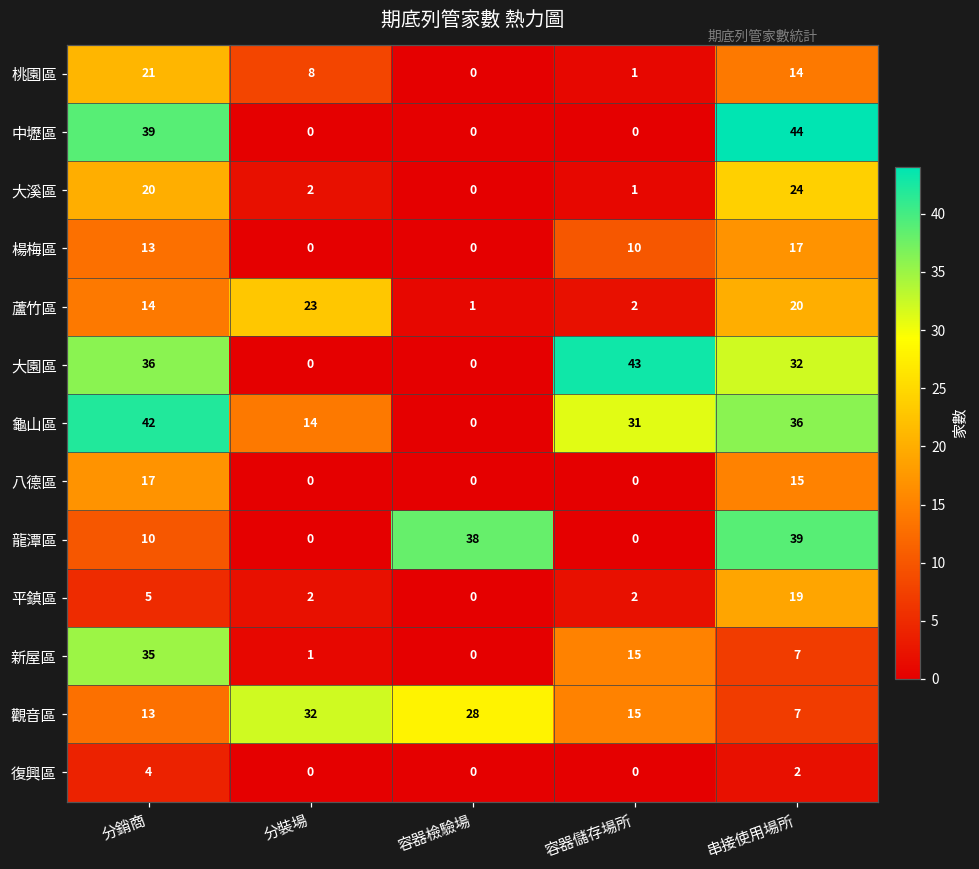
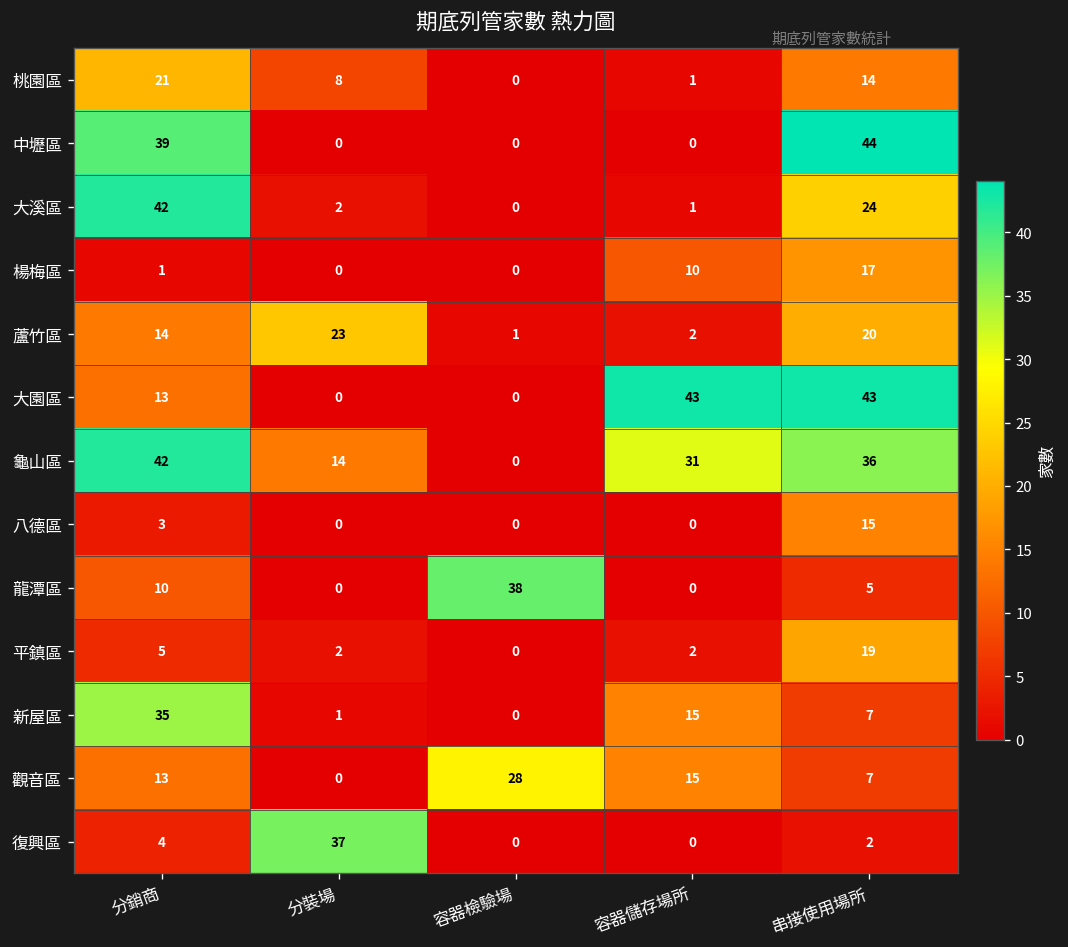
  {
    "桃園區": {
      "分銷商": 21,
      "分裝場": 8,
      "容器檢驗場": 0,
      "容器儲存場所": 1,
      "串接使用場所": 14
    },
    "中壢區": {
      "分銷商": 39,
      "分裝場": 0,
      "容器檢驗場": 0,
      "容器儲存場所": 0,
      "串接使用場所": 44
    },
    "大溪區": {
-     "分銷商": 20,
+     "分銷商": 42,
      "分裝場": 2,
      "容器檢驗場": 0,
      "容器儲存場所": 1,
      "串接使用場所": 24
    },
    "楊梅區": {
-     "分銷商": 13,
+     "分銷商": 1,
      "分裝場": 0,
      "容器檢驗場": 0,
      "容器儲存場所": 10,
      "串接使用場所": 17
    },
    "蘆竹區": {
      "分銷商": 14,
      "分裝場": 23,
      "容器檢驗場": 1,
      "容器儲存場所": 2,
      "串接使用場所": 20
    },
    "大園區": {
-     "分銷商": 36,
+     "分銷商": 13,
      "分裝場": 0,
      "容器檢驗場": 0,
      "容器儲存場所": 43,
-     "串接使用場所": 32
+     "串接使用場所": 43
    },
    "龜山區": {
      "分銷商": 42,
      "分裝場": 14,
      "容器檢驗場": 0,
      "容器儲存場所": 31,
      "串接使用場所": 36
    },
    "八德區": {
-     "分銷商": 17,
+     "分銷商": 3,
      "分裝場": 0,
      "容器檢驗場": 0,
      "容器儲存場所": 0,
      "串接使用場所": 15
    },
    "龍潭區": {
      "分銷商": 10,
      "分裝場": 0,
      "容器檢驗場": 38,
      "容器儲存場所": 0,
-     "串接使用場所": 39
+     "串接使用場所": 5
    },
    "平鎮區": {
      "分銷商": 5,
      "分裝場": 2,
      "容器檢驗場": 0,
      "容器儲存場所": 2,
      "串接使用場所": 19
    },
    "新屋區": {
      "分銷商": 35,
      "分裝場": 1,
      "容器檢驗場": 0,
      "容器儲存場所": 15,
      "串接使用場所": 7
    },
    "觀音區": {
      "分銷商": 13,
-     "分裝場": 32,
+     "分裝場": 0,
      "容器檢驗場": 28,
      "容器儲存場所": 15,
      "串接使用場所": 7
    },
    "復興區": {
      "分銷商": 4,
-     "分裝場": 0,
+     "分裝場": 37,
      "容器檢驗場": 0,
      "容器儲存場所": 0,
      "串接使用場所": 2
    }
  }
